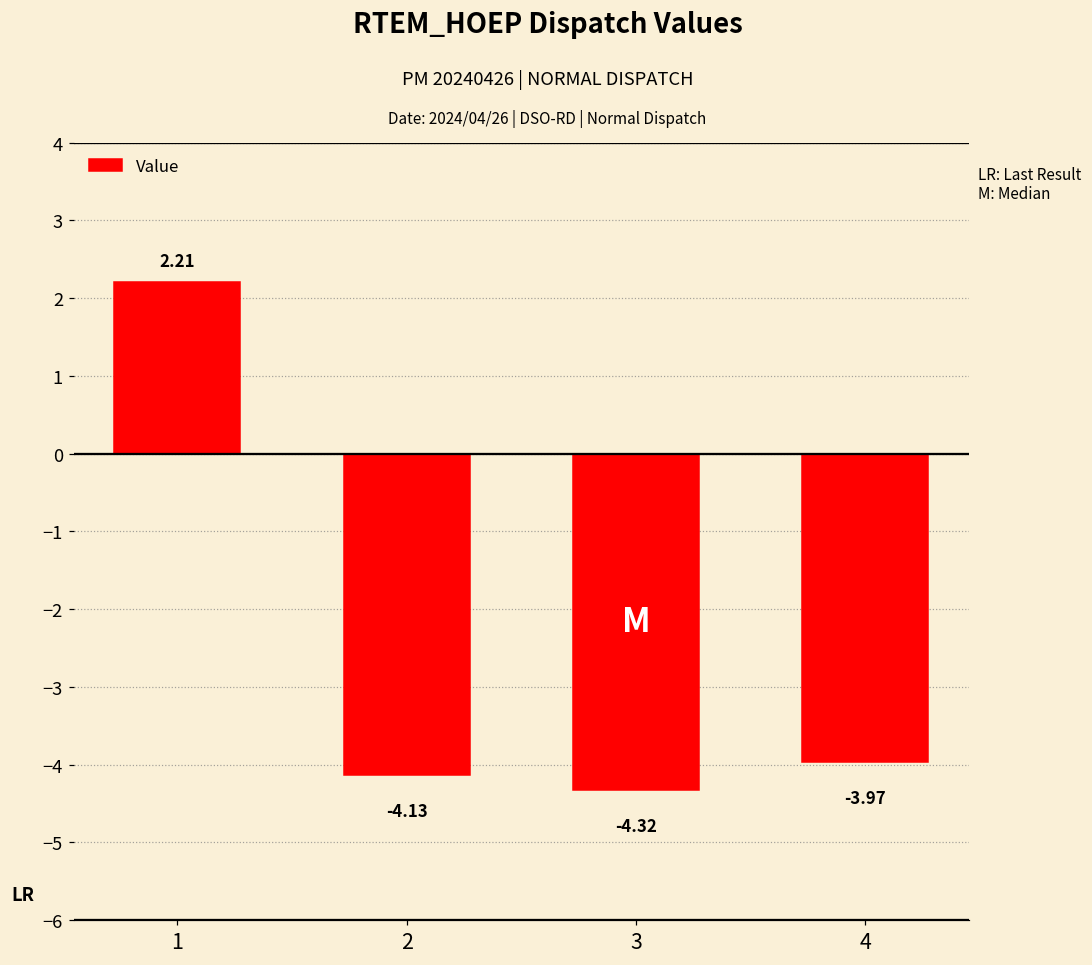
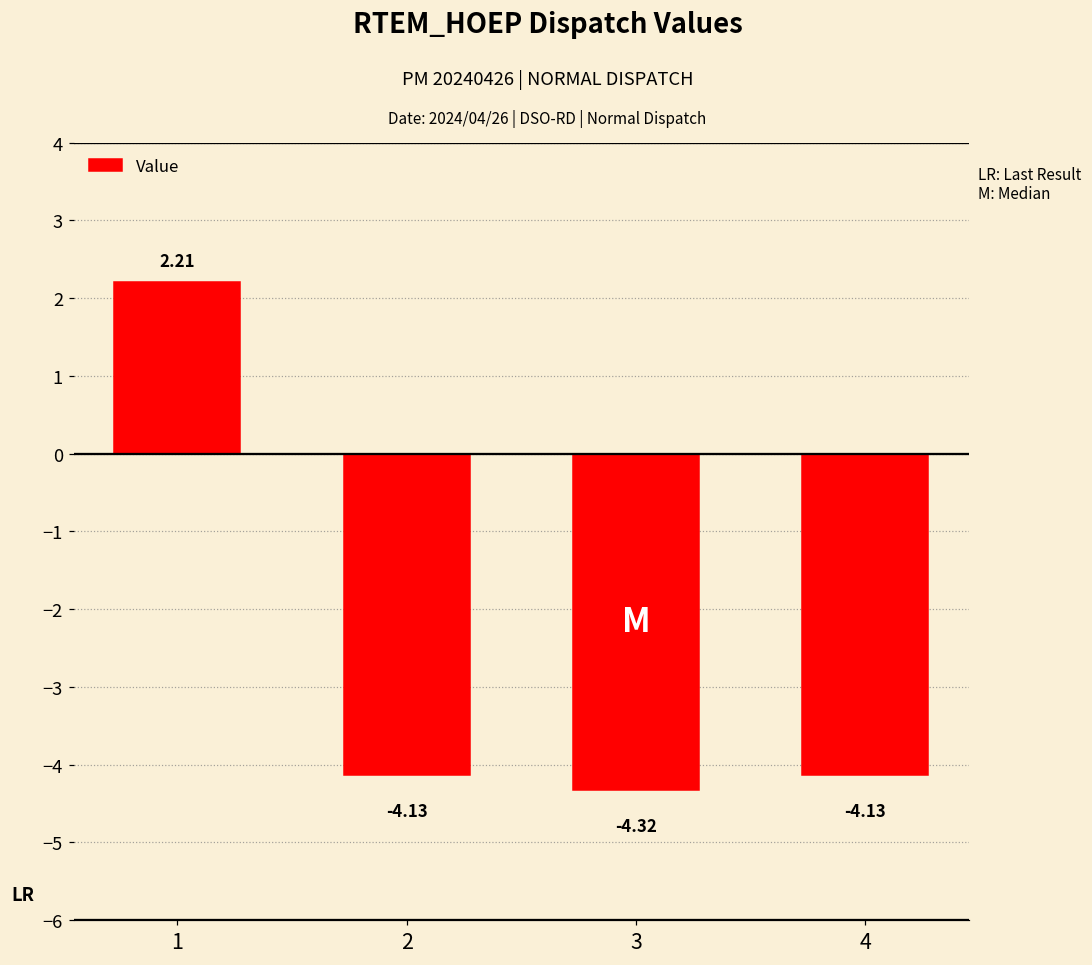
  {
    "1": 2.21,
    "2": -4.13,
    "3": -4.32,
-   "4": -3.97
+   "4": -4.13
  }
